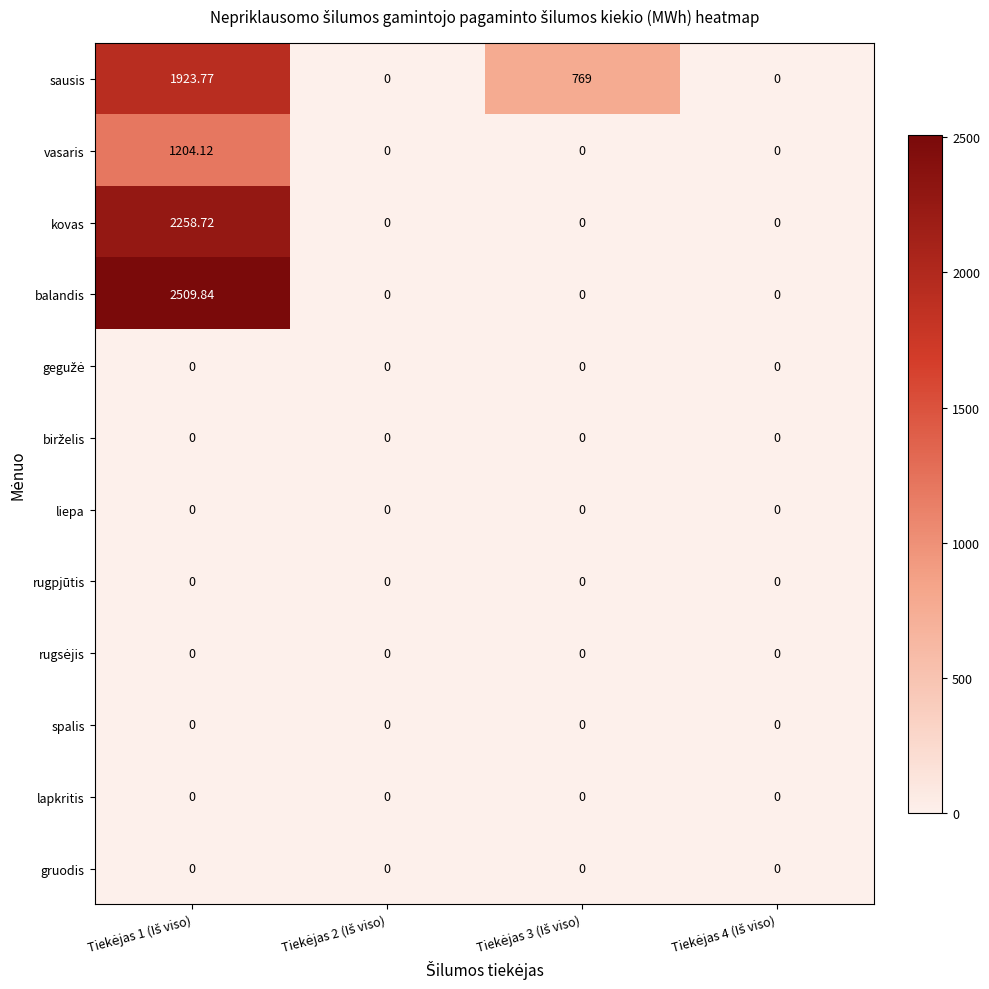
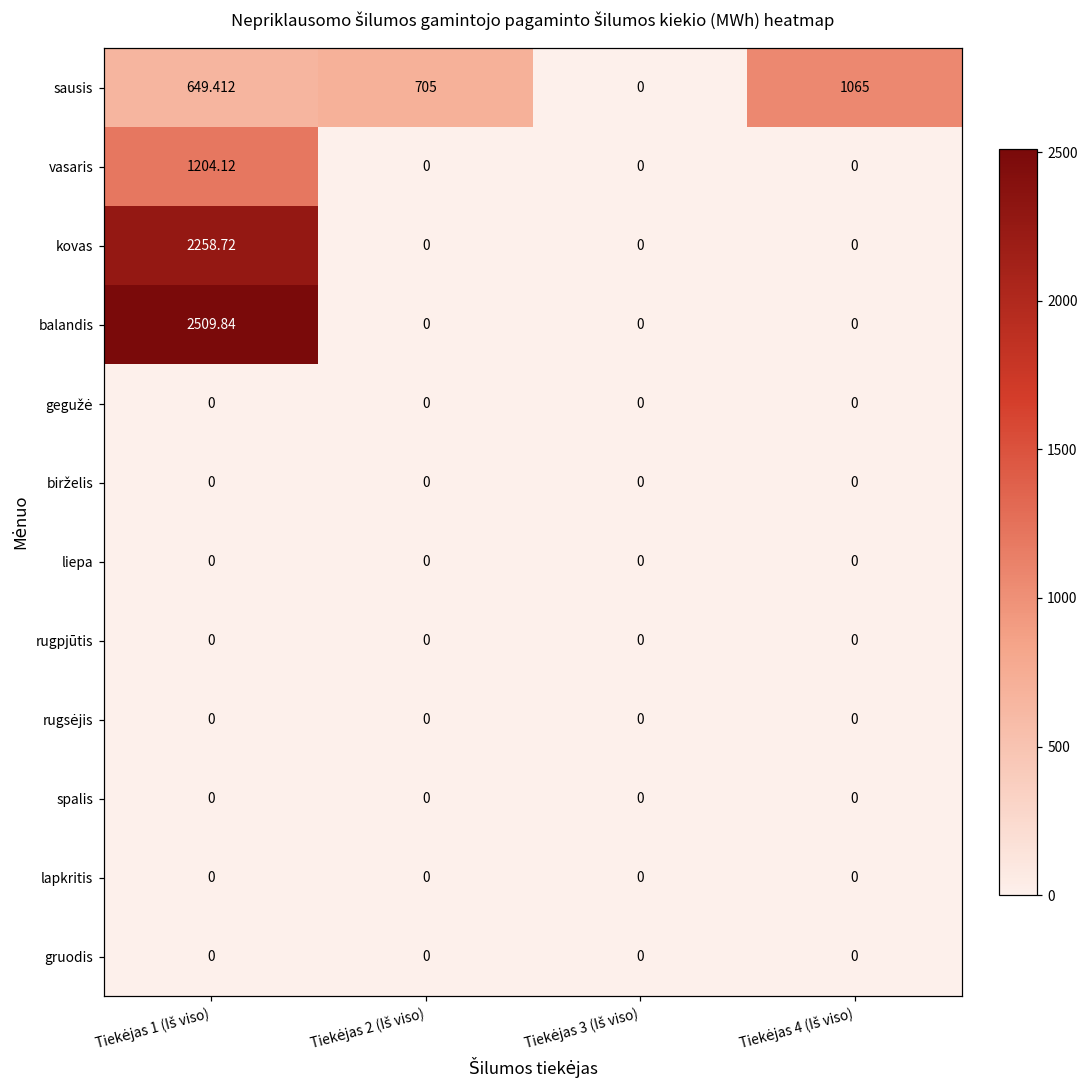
  {
    "sausis": {
-     "Tiekėjas 1 (Iš viso)": 1923.77,
-     "Tiekėjas 2 (Iš viso)": 0,
-     "Tiekėjas 3 (Iš viso)": 769,
-     "Tiekėjas 4 (Iš viso)": 0
+     "Tiekėjas 1 (Iš viso)": 649.412,
+     "Tiekėjas 2 (Iš viso)": 705,
+     "Tiekėjas 3 (Iš viso)": 0,
+     "Tiekėjas 4 (Iš viso)": 1065
    },
    "vasaris": {
      "Tiekėjas 1 (Iš viso)": 1204.12,
      "Tiekėjas 2 (Iš viso)": 0,
      "Tiekėjas 3 (Iš viso)": 0,
      "Tiekėjas 4 (Iš viso)": 0
    },
    "kovas": {
      "Tiekėjas 1 (Iš viso)": 2258.72,
      "Tiekėjas 2 (Iš viso)": 0,
      "Tiekėjas 3 (Iš viso)": 0,
      "Tiekėjas 4 (Iš viso)": 0
    },
    "balandis": {
      "Tiekėjas 1 (Iš viso)": 2509.84,
      "Tiekėjas 2 (Iš viso)": 0,
      "Tiekėjas 3 (Iš viso)": 0,
      "Tiekėjas 4 (Iš viso)": 0
    },
    "gegužė": {
      "Tiekėjas 1 (Iš viso)": 0,
      "Tiekėjas 2 (Iš viso)": 0,
      "Tiekėjas 3 (Iš viso)": 0,
      "Tiekėjas 4 (Iš viso)": 0
    },
    "birželis": {
      "Tiekėjas 1 (Iš viso)": 0,
      "Tiekėjas 2 (Iš viso)": 0,
      "Tiekėjas 3 (Iš viso)": 0,
      "Tiekėjas 4 (Iš viso)": 0
    },
    "liepa": {
      "Tiekėjas 1 (Iš viso)": 0,
      "Tiekėjas 2 (Iš viso)": 0,
      "Tiekėjas 3 (Iš viso)": 0,
      "Tiekėjas 4 (Iš viso)": 0
    },
    "rugpjūtis": {
      "Tiekėjas 1 (Iš viso)": 0,
      "Tiekėjas 2 (Iš viso)": 0,
      "Tiekėjas 3 (Iš viso)": 0,
      "Tiekėjas 4 (Iš viso)": 0
    },
    "rugsėjis": {
      "Tiekėjas 1 (Iš viso)": 0,
      "Tiekėjas 2 (Iš viso)": 0,
      "Tiekėjas 3 (Iš viso)": 0,
      "Tiekėjas 4 (Iš viso)": 0
    },
    "spalis": {
      "Tiekėjas 1 (Iš viso)": 0,
      "Tiekėjas 2 (Iš viso)": 0,
      "Tiekėjas 3 (Iš viso)": 0,
      "Tiekėjas 4 (Iš viso)": 0
    },
    "lapkritis": {
      "Tiekėjas 1 (Iš viso)": 0,
      "Tiekėjas 2 (Iš viso)": 0,
      "Tiekėjas 3 (Iš viso)": 0,
      "Tiekėjas 4 (Iš viso)": 0
    },
    "gruodis": {
      "Tiekėjas 1 (Iš viso)": 0,
      "Tiekėjas 2 (Iš viso)": 0,
      "Tiekėjas 3 (Iš viso)": 0,
      "Tiekėjas 4 (Iš viso)": 0
    }
  }
